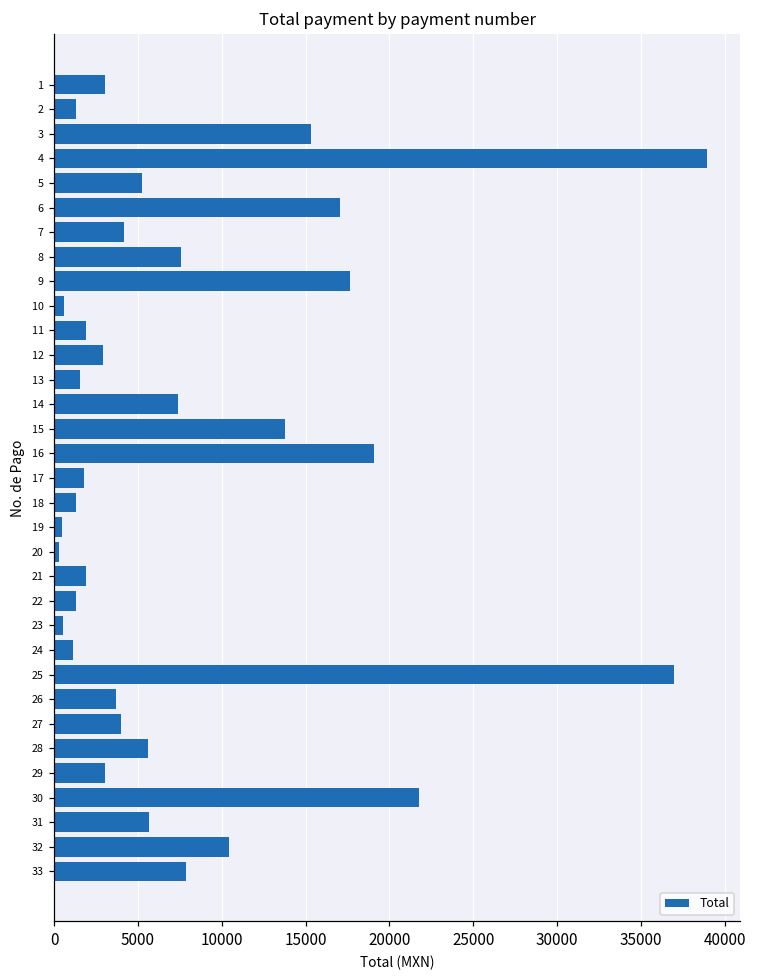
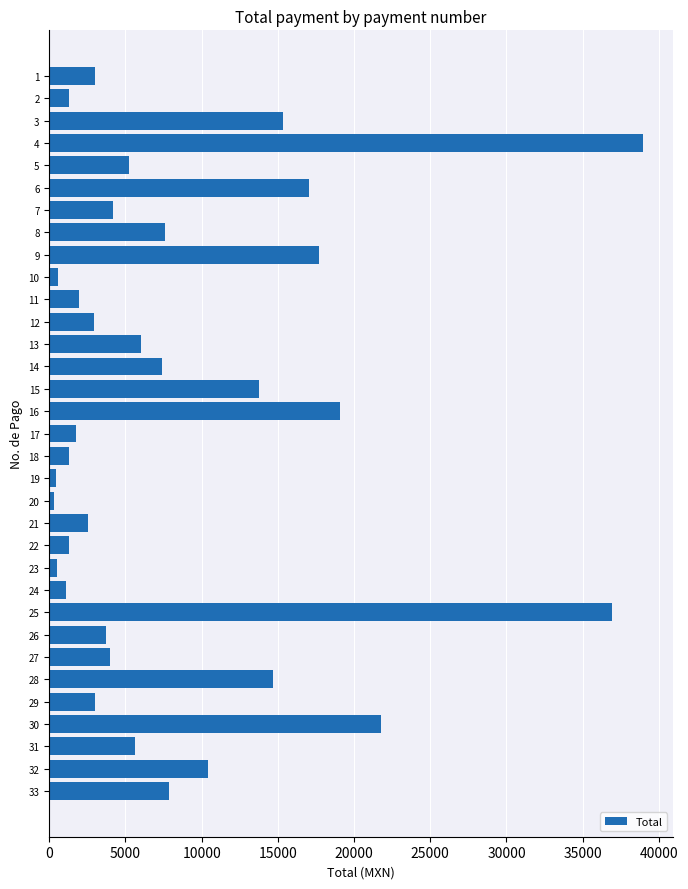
  {
    "1": 3000,
    "2": 1300,
    "3": 15300,
    "4": 39000,
    "5": 5300,
    "6": 17100,
    "7": 4200,
    "8": 7600,
    "9": 17700,
    "10": 600,
    "11": 1900,
    "12": 2900,
-   "13": 1500,
+   "13": 6000,
    "14": 7400,
    "15": 13700,
    "16": 19000,
    "17": 1800,
    "18": 1300,
    "19": 500,
    "20": 300,
-   "21": 1900,
+   "21": 2600,
    "22": 1300,
    "23": 500,
    "24": 1100,
    "25": 36900,
    "26": 3700,
    "27": 4000,
-   "28": 5600,
+   "28": 14700,
    "29": 3000,
    "30": 21800,
    "31": 5600,
    "32": 10400,
    "33": 7800
  }
